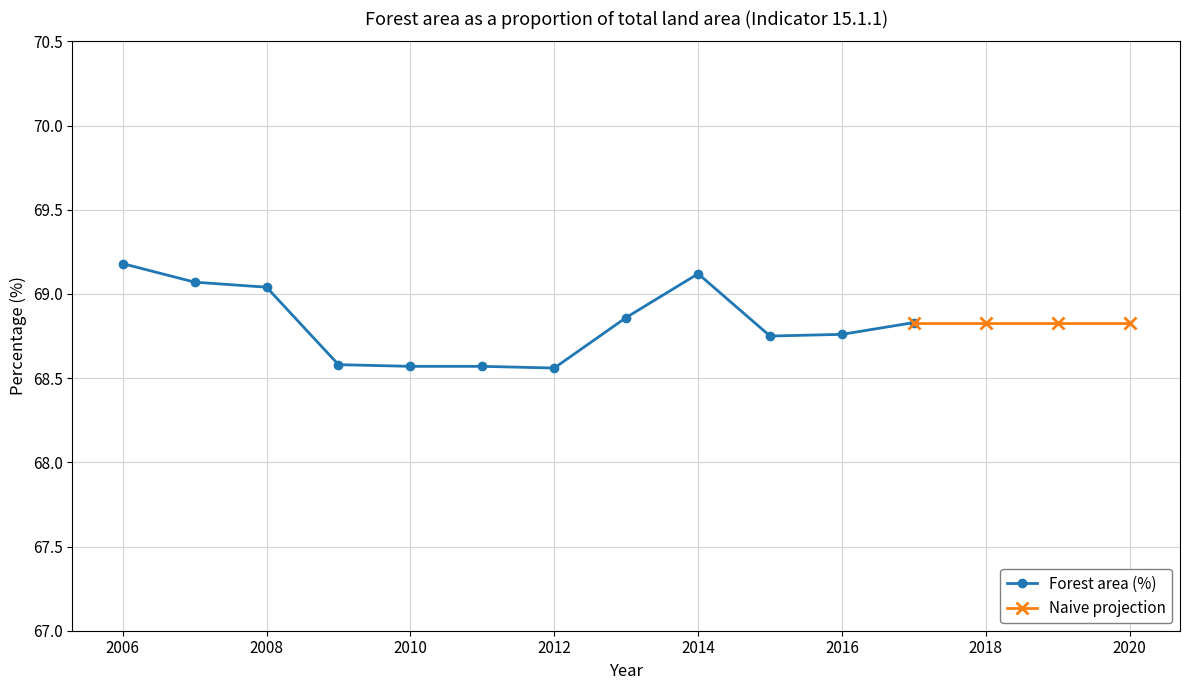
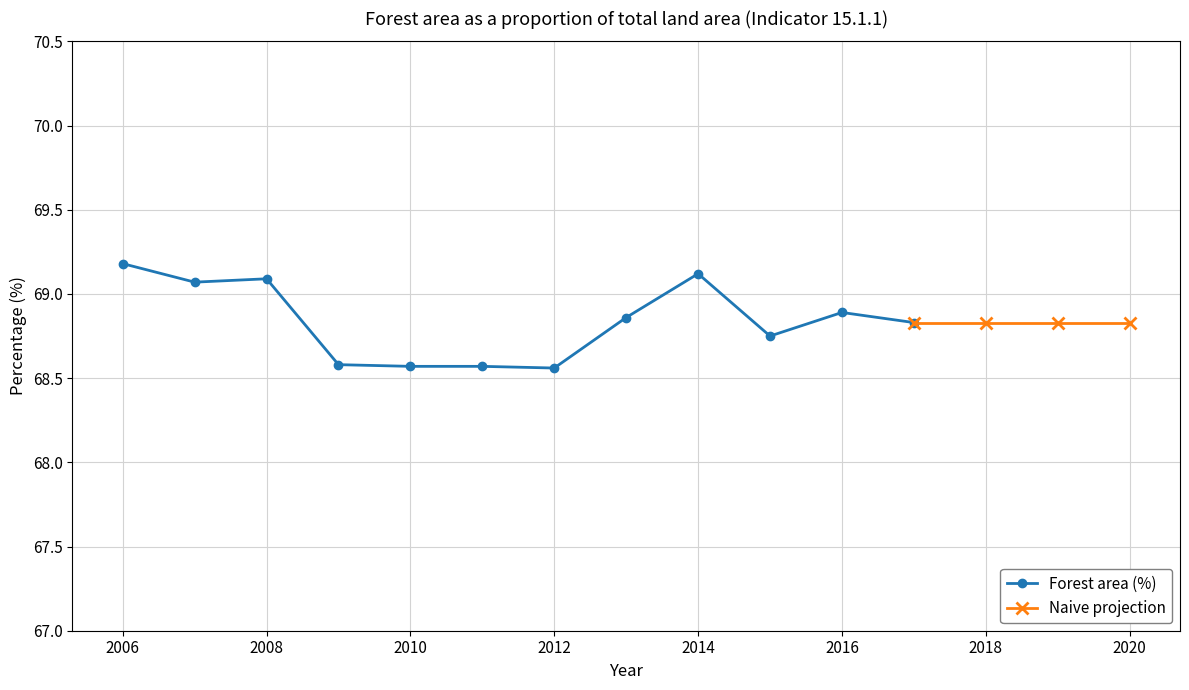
  {
    "Forest area (%)": {
      "2006": 69.18,
-     "2008": 69.04,
+     "2008": 69.09,
      "2010": 68.57,
      "2012": 68.56,
      "2014": 69.12,
-     "2016": 68.76
+     "2016": 68.89
    },
    "Naive projection": {
      "2018": 68.83,
      "2020": 68.83
    }
  }
